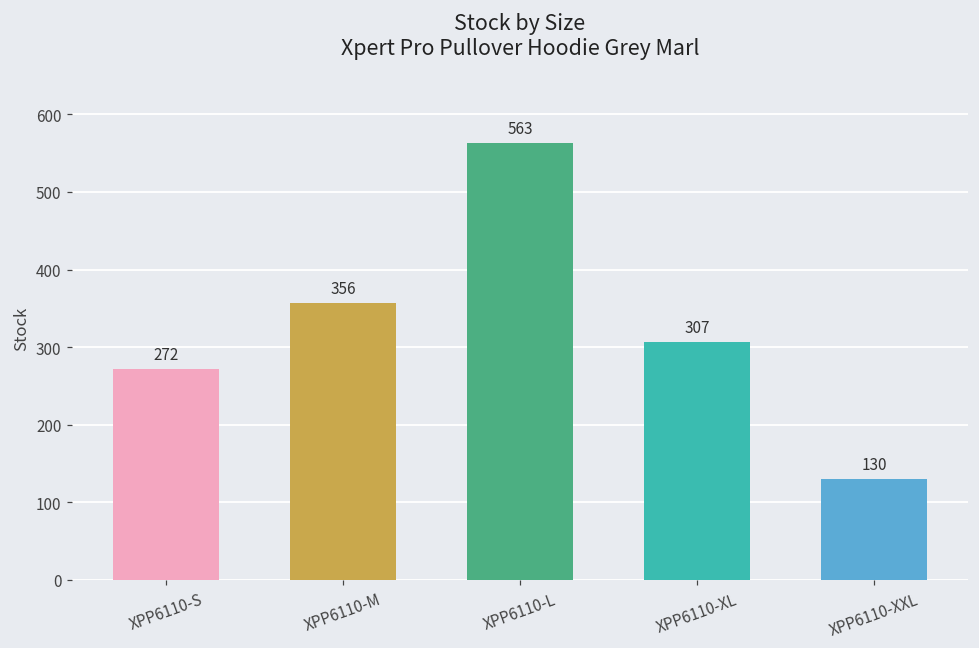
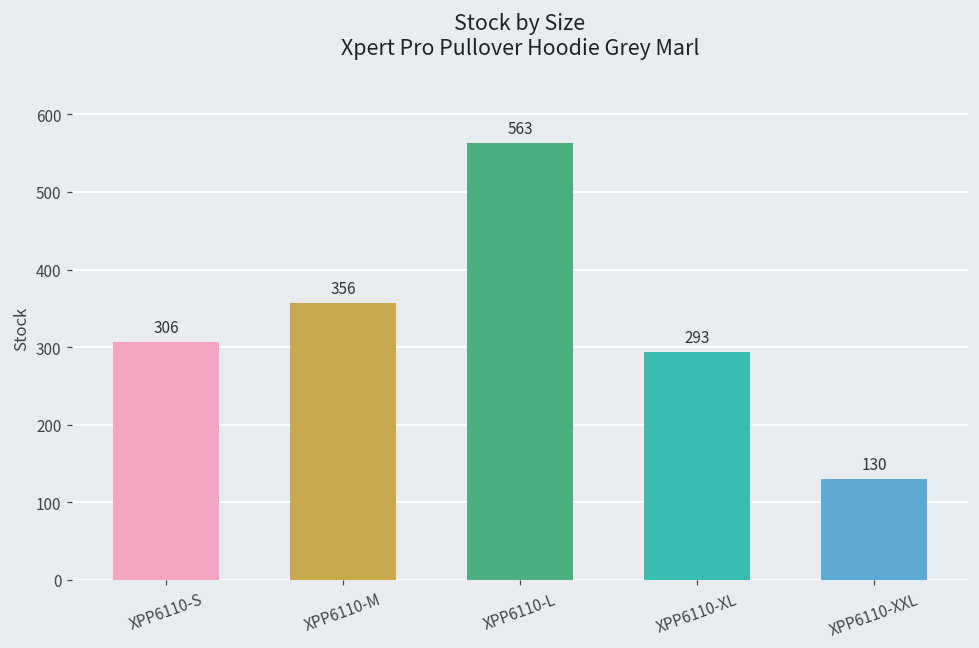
  {
-   "XPP6110-S": 272,
+   "XPP6110-S": 306,
    "XPP6110-L": 563,
-   "XPP6110-XL": 307,
+   "XPP6110-XL": 293,
    "XPP6110-XXL": 130
  }
